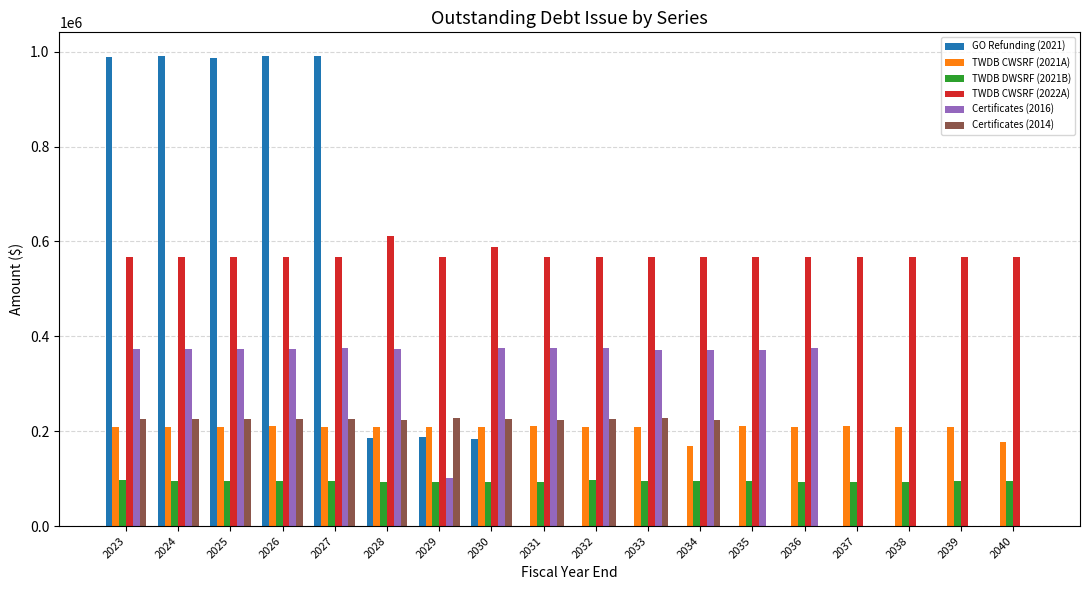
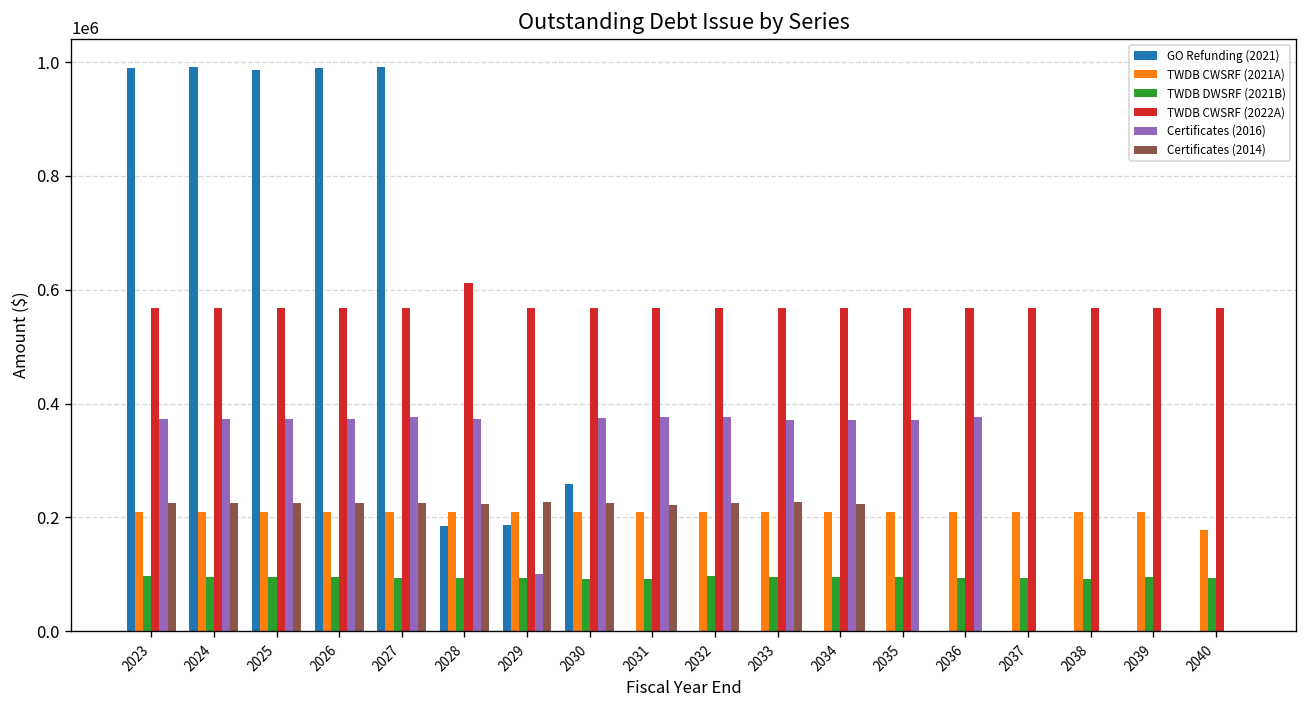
  {
    "GO Refunding (2021)": {
      "2023": 990000,
      "2024": 990000,
      "2025": 990000,
      "2026": 990000,
      "2027": 990000,
      "2028": 190000,
      "2029": 190000,
-     "2030": 180000,
+     "2030": 260000,
      "2031": 0,
      "2032": 0,
      "2033": 0,
      "2034": 0,
      "2035": 0,
      "2036": 0,
      "2037": 0,
      "2038": 0,
      "2039": 0,
      "2040": 0
    },
    "TWDB CWSRF (2021A)": {
      "2023": 210000,
      "2024": 210000,
      "2025": 210000,
      "2026": 210000,
      "2027": 210000,
      "2028": 210000,
      "2029": 210000,
      "2030": 210000,
      "2031": 210000,
      "2032": 210000,
      "2033": 210000,
-     "2034": 170000,
+     "2034": 210000,
      "2035": 210000,
      "2036": 210000,
      "2037": 210000,
      "2038": 210000,
      "2039": 210000,
      "2040": 180000
    },
    "TWDB DWSRF (2021B)": {
      "2023": 100000,
      "2024": 100000,
      "2025": 100000,
      "2026": 90000,
      "2027": 90000,
      "2028": 90000,
      "2029": 90000,
      "2030": 90000,
      "2031": 90000,
      "2032": 100000,
      "2033": 100000,
      "2034": 100000,
      "2035": 90000,
      "2036": 90000,
      "2037": 90000,
      "2038": 90000,
      "2039": 100000,
      "2040": 90000
    },
    "TWDB CWSRF (2022A)": {
      "2023": 570000,
      "2024": 570000,
      "2025": 570000,
      "2026": 570000,
      "2027": 570000,
      "2028": 610000,
      "2029": 570000,
-     "2030": 590000,
+     "2030": 570000,
      "2031": 570000,
      "2032": 570000,
      "2033": 570000,
      "2034": 570000,
      "2035": 570000,
      "2036": 570000,
      "2037": 570000,
      "2038": 570000,
      "2039": 570000,
      "2040": 570000
    },
    "Certificates (2016)": {
      "2023": 370000,
      "2024": 370000,
      "2025": 370000,
      "2026": 370000,
      "2027": 380000,
      "2028": 370000,
      "2029": 100000,
      "2030": 370000,
      "2031": 380000,
      "2032": 380000,
      "2033": 370000,
      "2034": 370000,
      "2035": 370000,
      "2036": 380000,
      "2037": 0,
      "2038": 0,
      "2039": 0,
      "2040": 0
    },
    "Certificates (2014)": {
      "2023": 230000,
      "2024": 230000,
      "2025": 230000,
      "2026": 230000,
      "2027": 220000,
      "2028": 220000,
      "2029": 230000,
      "2030": 230000,
      "2031": 220000,
      "2032": 230000,
      "2033": 230000,
      "2034": 220000,
      "2035": 0,
      "2036": 0,
      "2037": 0,
      "2038": 0,
      "2039": 0,
      "2040": 0
    }
  }
